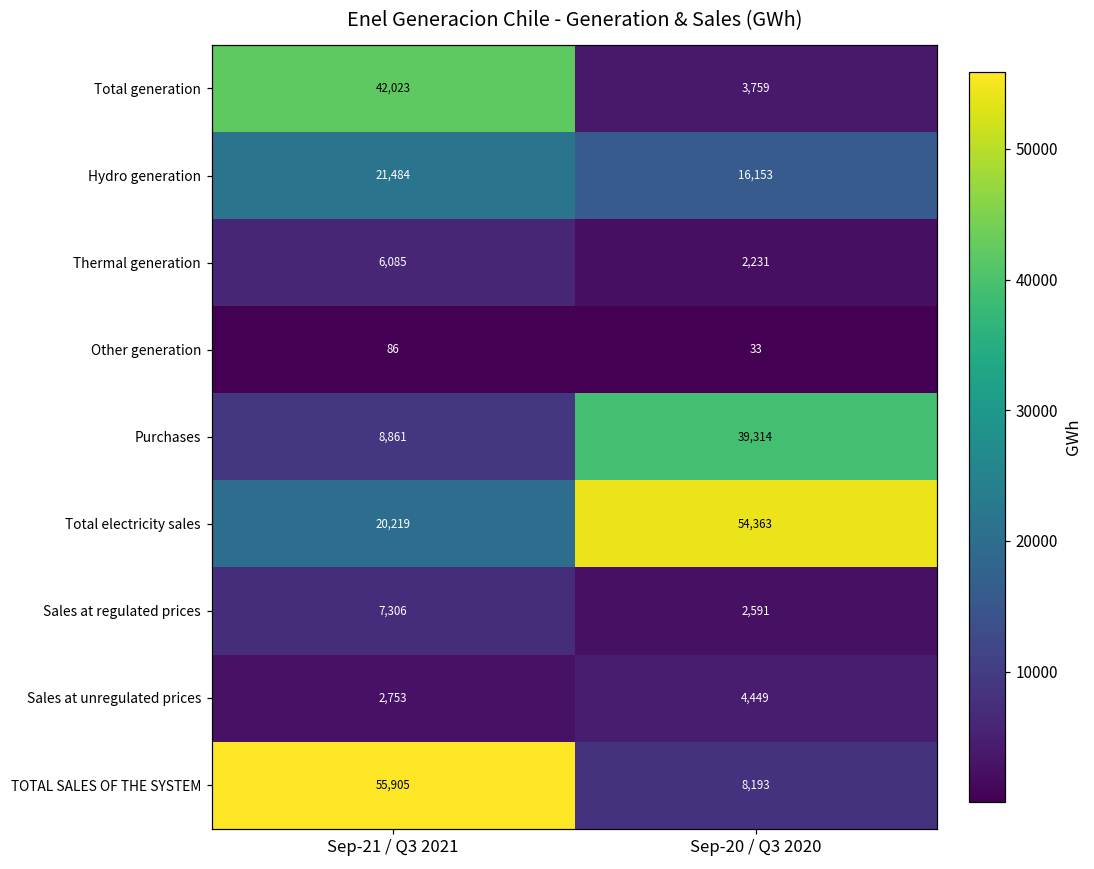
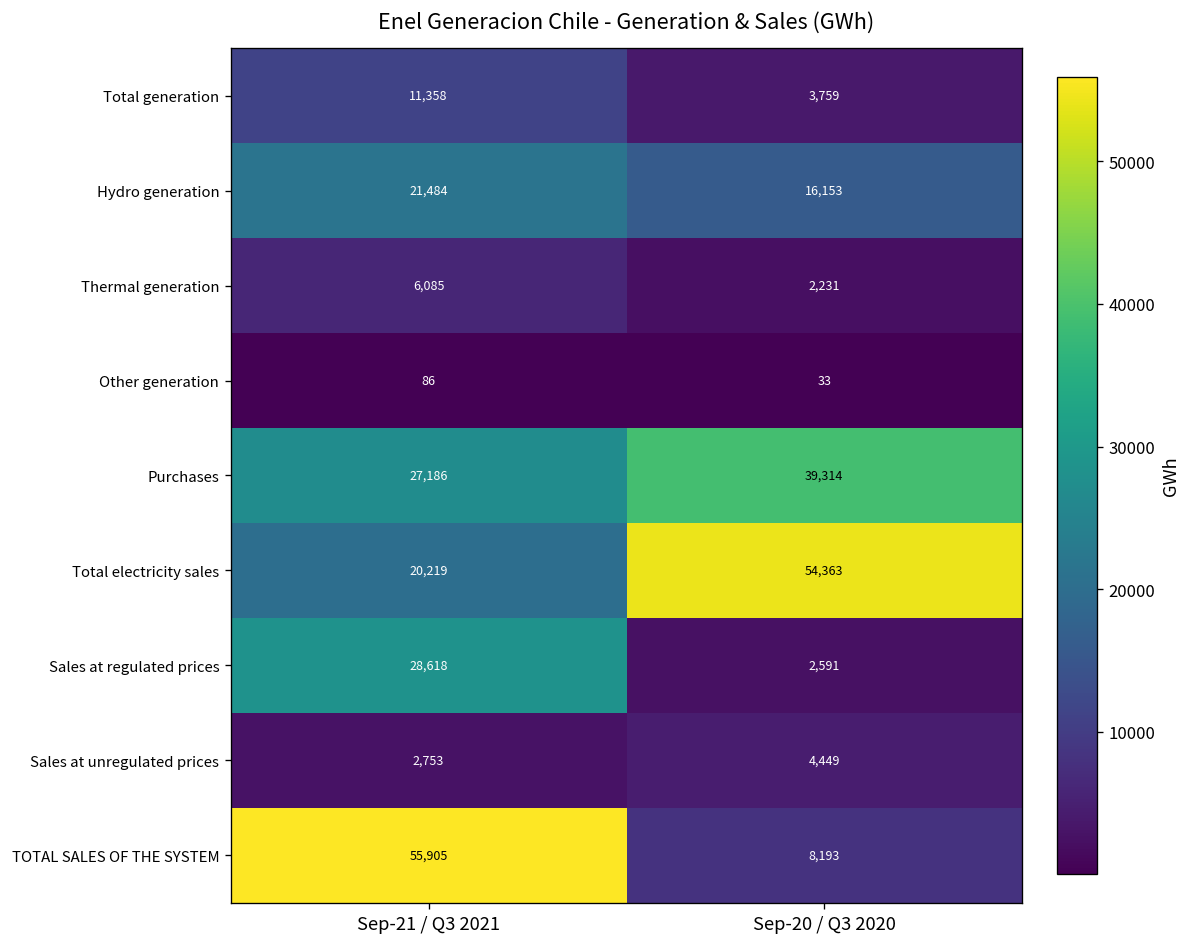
  {
    "Total generation": {
-     "Sep-21 / Q3 2021": "42,023",
+     "Sep-21 / Q3 2021": "11,358",
      "Sep-20 / Q3 2020": "3,759"
    },
    "Hydro generation": {
      "Sep-21 / Q3 2021": "21,484",
      "Sep-20 / Q3 2020": "16,153"
    },
    "Thermal generation": {
      "Sep-21 / Q3 2021": "6,085",
      "Sep-20 / Q3 2020": "2,231"
    },
    "Other generation": {
      "Sep-21 / Q3 2021": "86",
      "Sep-20 / Q3 2020": "33"
    },
    "Purchases": {
-     "Sep-21 / Q3 2021": "8,861",
+     "Sep-21 / Q3 2021": "27,186",
      "Sep-20 / Q3 2020": "39,314"
    },
    "Total electricity sales": {
      "Sep-21 / Q3 2021": "20,219",
      "Sep-20 / Q3 2020": "54,363"
    },
    "Sales at regulated prices": {
-     "Sep-21 / Q3 2021": "7,306",
+     "Sep-21 / Q3 2021": "28,618",
      "Sep-20 / Q3 2020": "2,591"
    },
    "Sales at unregulated prices": {
      "Sep-21 / Q3 2021": "2,753",
      "Sep-20 / Q3 2020": "4,449"
    },
    "TOTAL SALES OF THE SYSTEM": {
      "Sep-21 / Q3 2021": "55,905",
      "Sep-20 / Q3 2020": "8,193"
    }
  }
